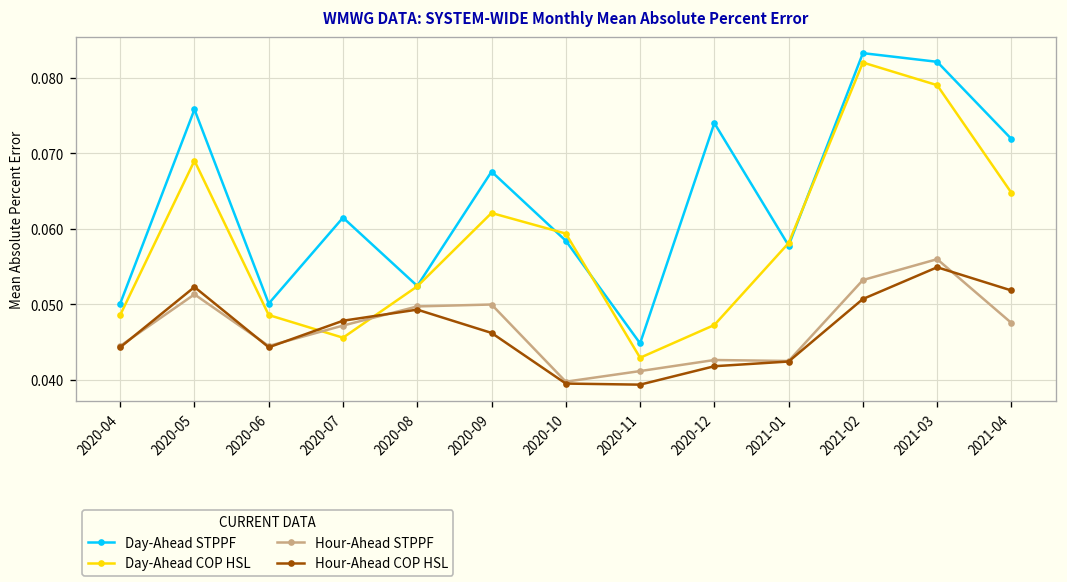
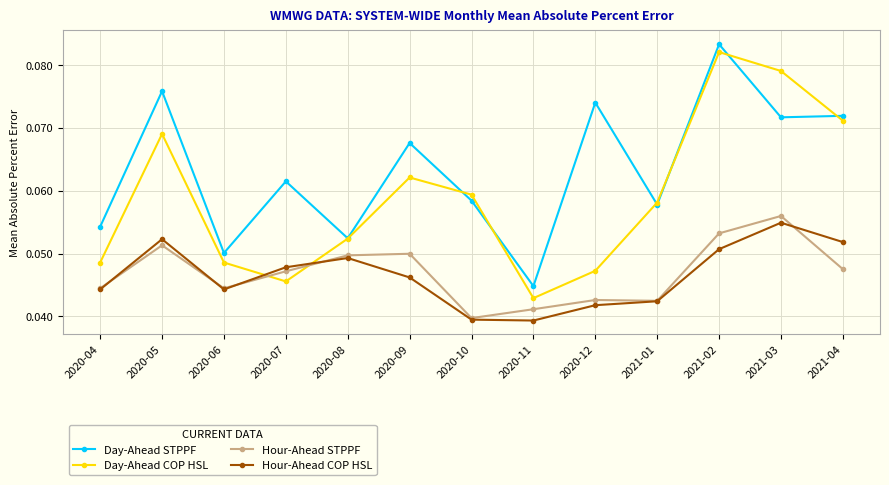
  {
    "Day-Ahead STPPF": {
-     "2020-04": 0.050,
+     "2020-04": 0.054,
      "2020-05": 0.076,
      "2020-06": 0.050,
      "2020-07": 0.061,
      "2020-09": 0.068,
      "2020-10": 0.058,
      "2020-11": 0.045,
      "2020-12": 0.074,
      "2021-02": 0.083,
-     "2021-03": 0.082,
+     "2021-03": 0.072,
      "2021-04": 0.072
    },
    "Day-Ahead COP HSL": {
      "2020-04": 0.049,
      "2020-05": 0.069,
      "2020-06": 0.049,
      "2020-07": 0.046,
      "2020-09": 0.062,
      "2020-10": 0.059,
      "2020-11": 0.043,
      "2020-12": 0.047,
      "2021-02": 0.082,
      "2021-03": 0.079,
-     "2021-04": 0.065
+     "2021-04": 0.071
    },
    "Hour-Ahead STPPF": {
      "2020-05": 0.051,
      "2020-07": 0.047,
      "2020-08": 0.050,
      "2020-09": 0.050,
      "2020-11": 0.041,
      "2020-12": 0.043,
      "2021-02": 0.053,
      "2021-03": 0.056,
      "2021-04": 0.048
    },
    "Hour-Ahead COP HSL": {
      "2020-05": 0.052,
      "2020-07": 0.048,
      "2020-08": 0.049,
      "2020-09": 0.046,
      "2020-11": 0.039,
      "2020-12": 0.042,
      "2021-02": 0.051,
      "2021-03": 0.055,
      "2021-04": 0.052
    }
  }
